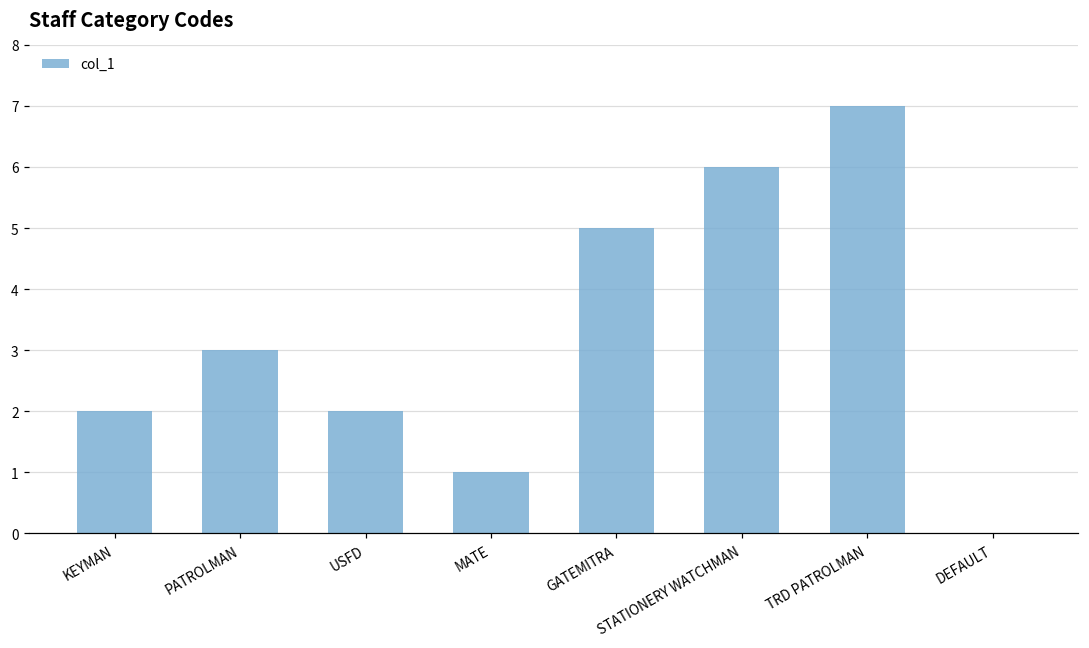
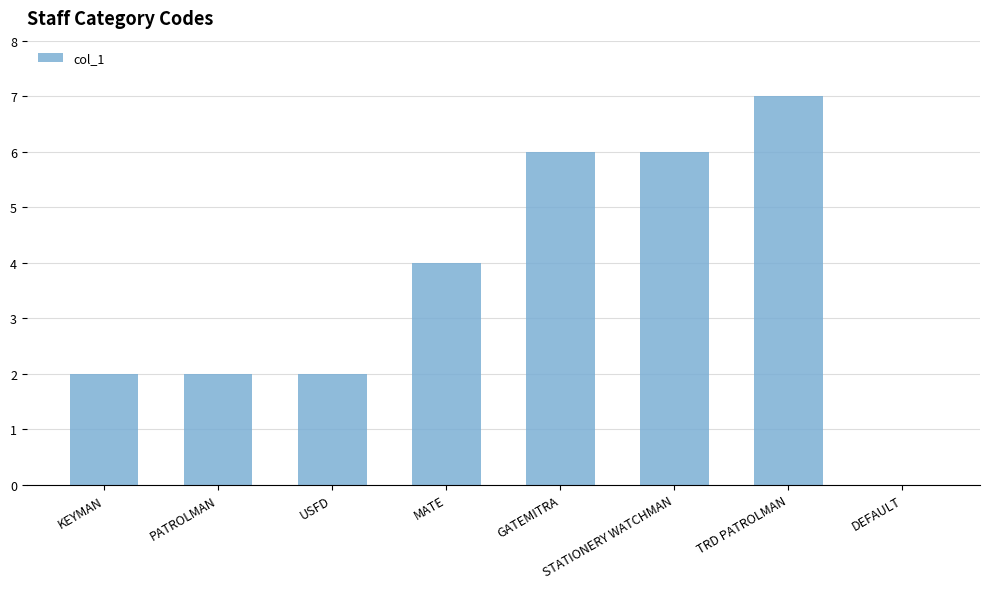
  {
    "KEYMAN": 2,
-   "PATROLMAN": 3,
+   "PATROLMAN": 2,
    "USFD": 2,
-   "MATE": 1,
-   "GATEMITRA": 5,
+   "MATE": 4,
+   "GATEMITRA": 6,
    "STATIONERY WATCHMAN": 6,
    "TRD PATROLMAN": 7,
    "DEFAULT": 0
  }
